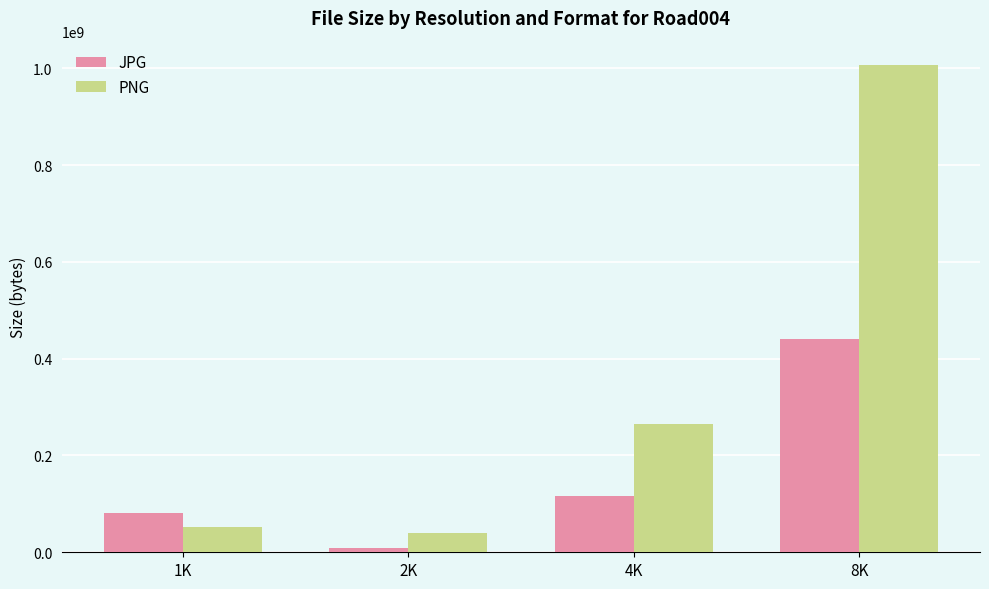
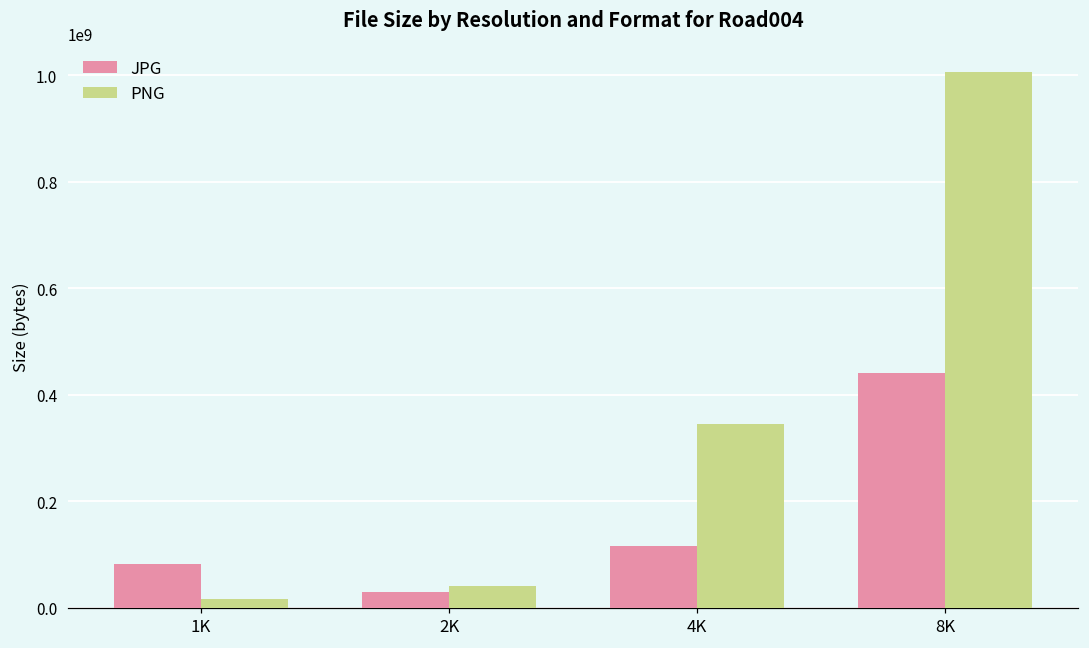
  {
    "JPG": {
      "1K": 80000000,
-     "2K": 10000000,
+     "2K": 30000000,
      "4K": 120000000,
      "8K": 440000000
    },
    "PNG": {
-     "1K": 50000000,
+     "1K": 20000000,
      "2K": 40000000,
-     "4K": 270000000,
+     "4K": 350000000,
      "8K": 1010000000
    }
  }
